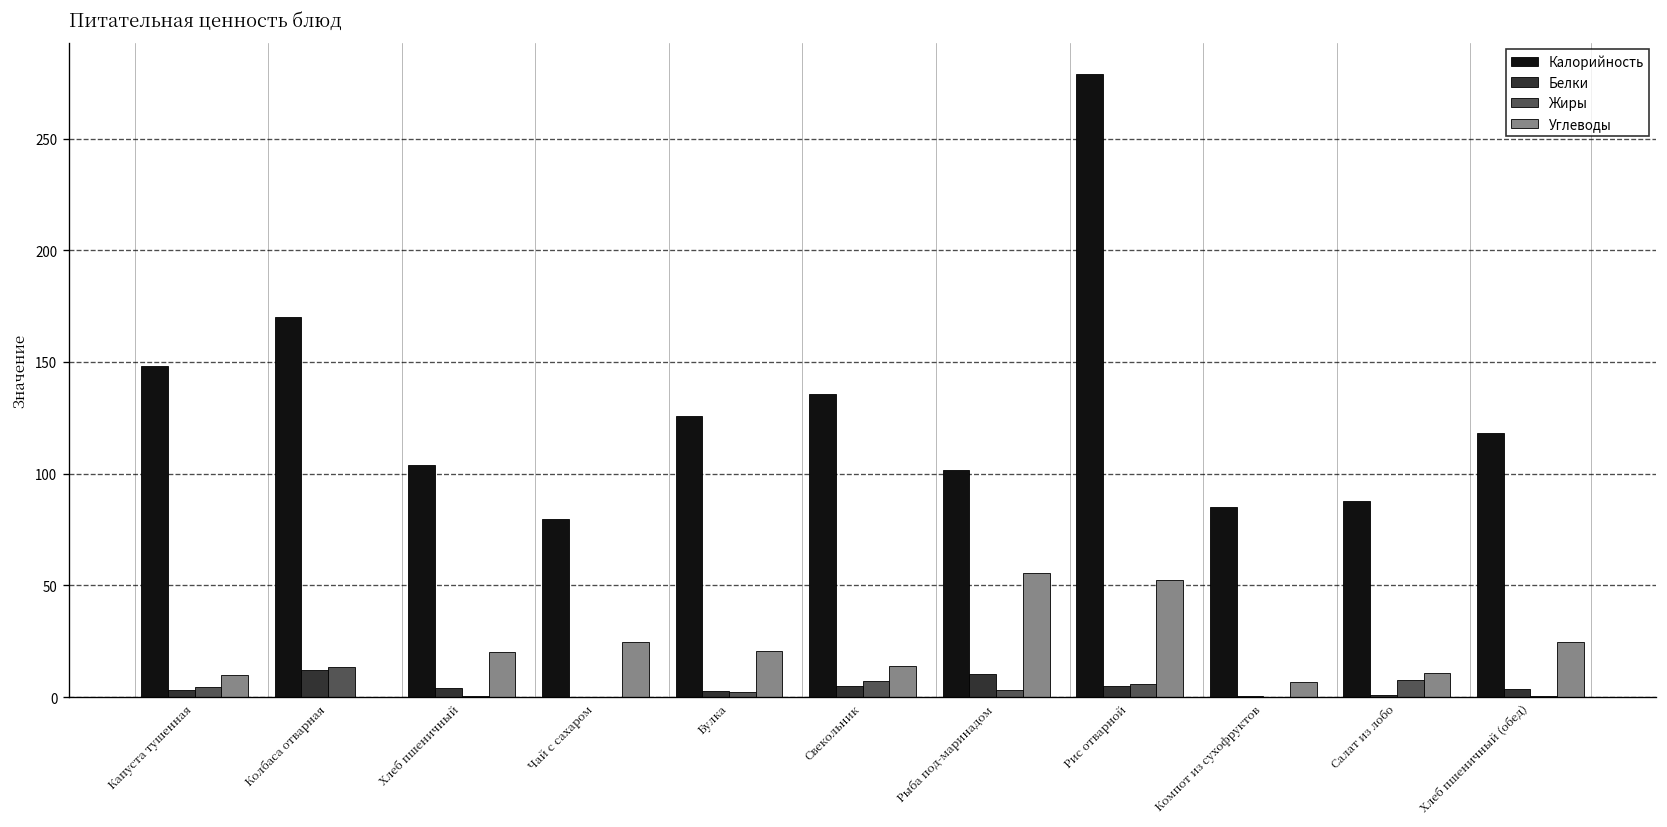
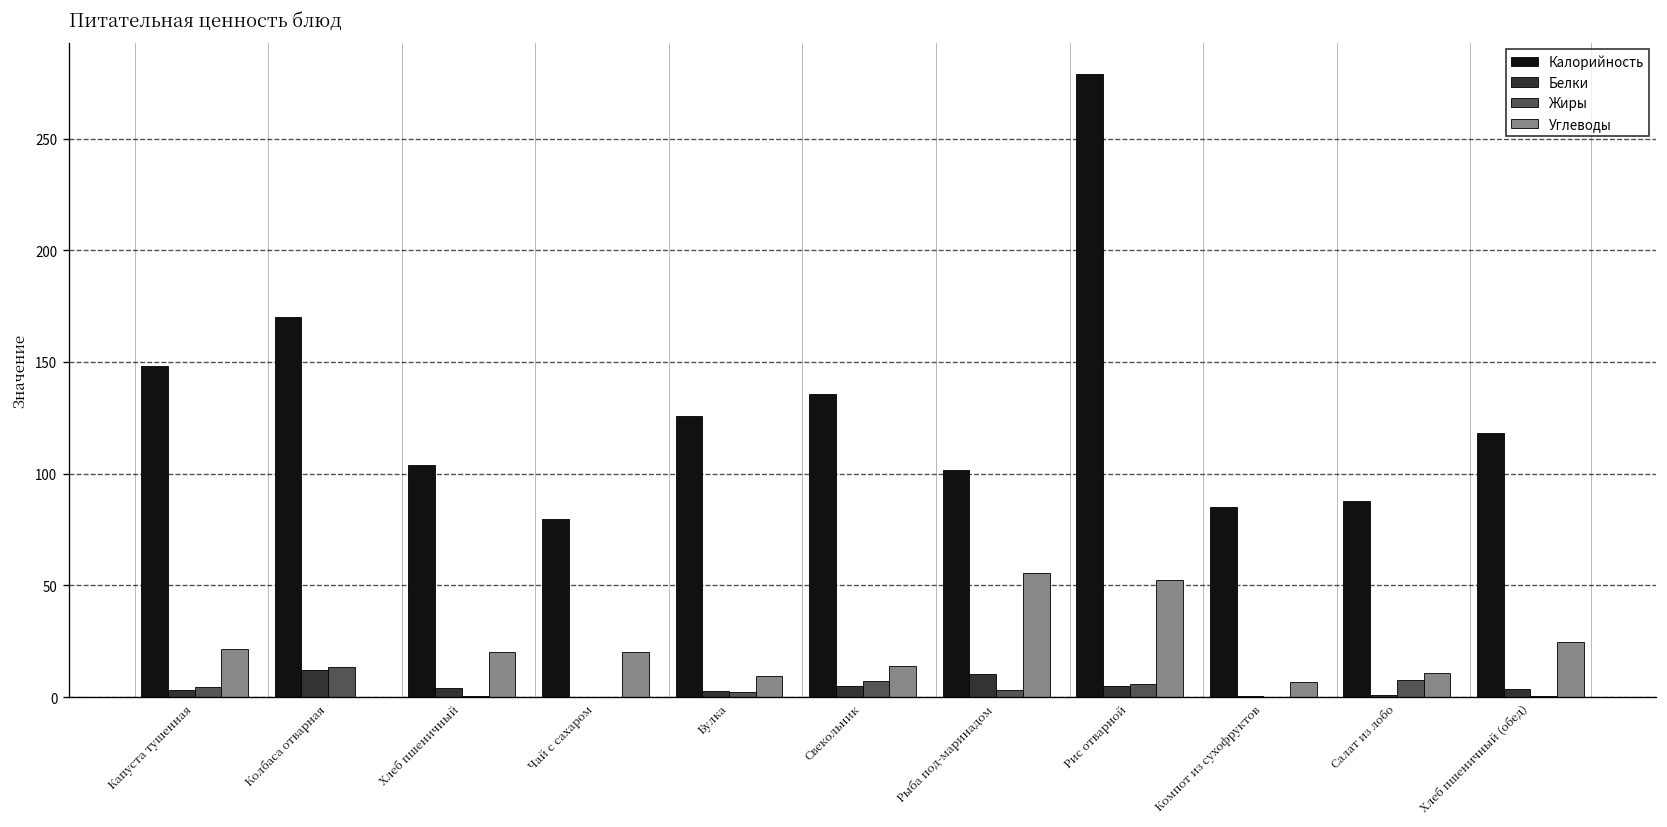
  {
    "Углеводы": {
-     "Капуста тушенная": 10,
+     "Капуста тушенная": 22,
      "Колбаса отварная": 0,
      "Хлеб пшеничный": 20,
-     "Чай с сахаром": 25,
-     "Булка": 20,
+     "Чай с сахаром": 20,
+     "Булка": 9,
      "Свекольник": 14,
      "Рыба под-маринадом": 56,
      "Рис отварной": 52,
      "Компот из сухофруктов": 7,
      "Салат из лобо": 11,
      "Хлеб пшеничный (обед)": 25
    }
  }
